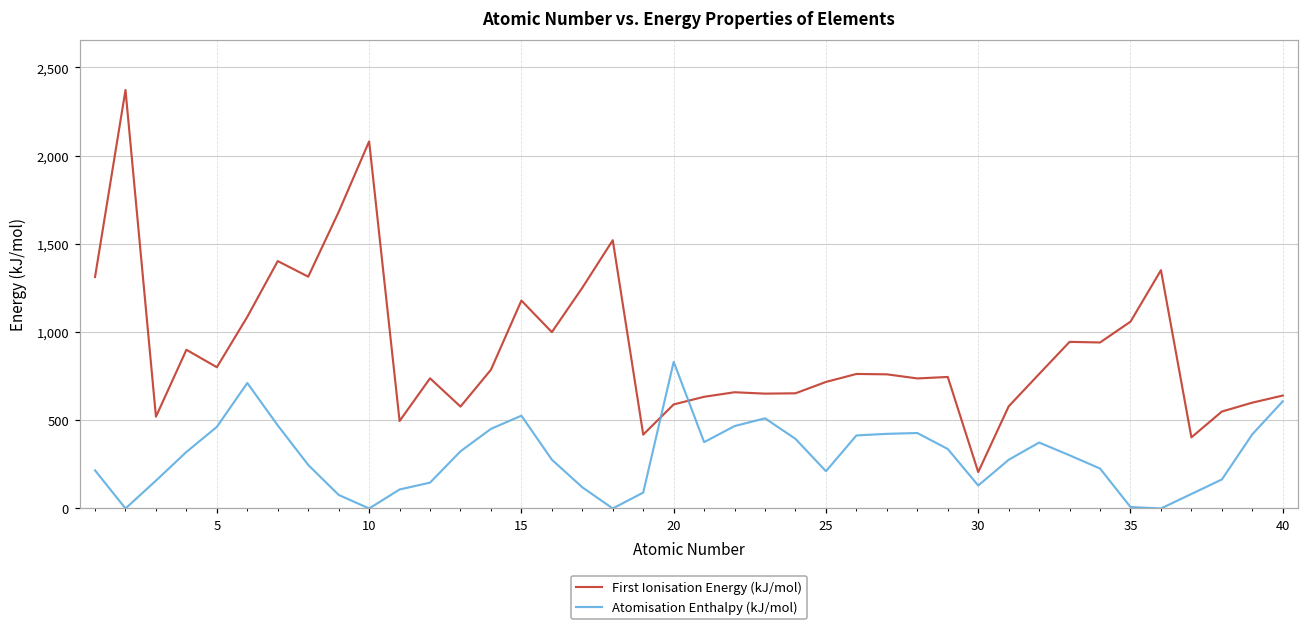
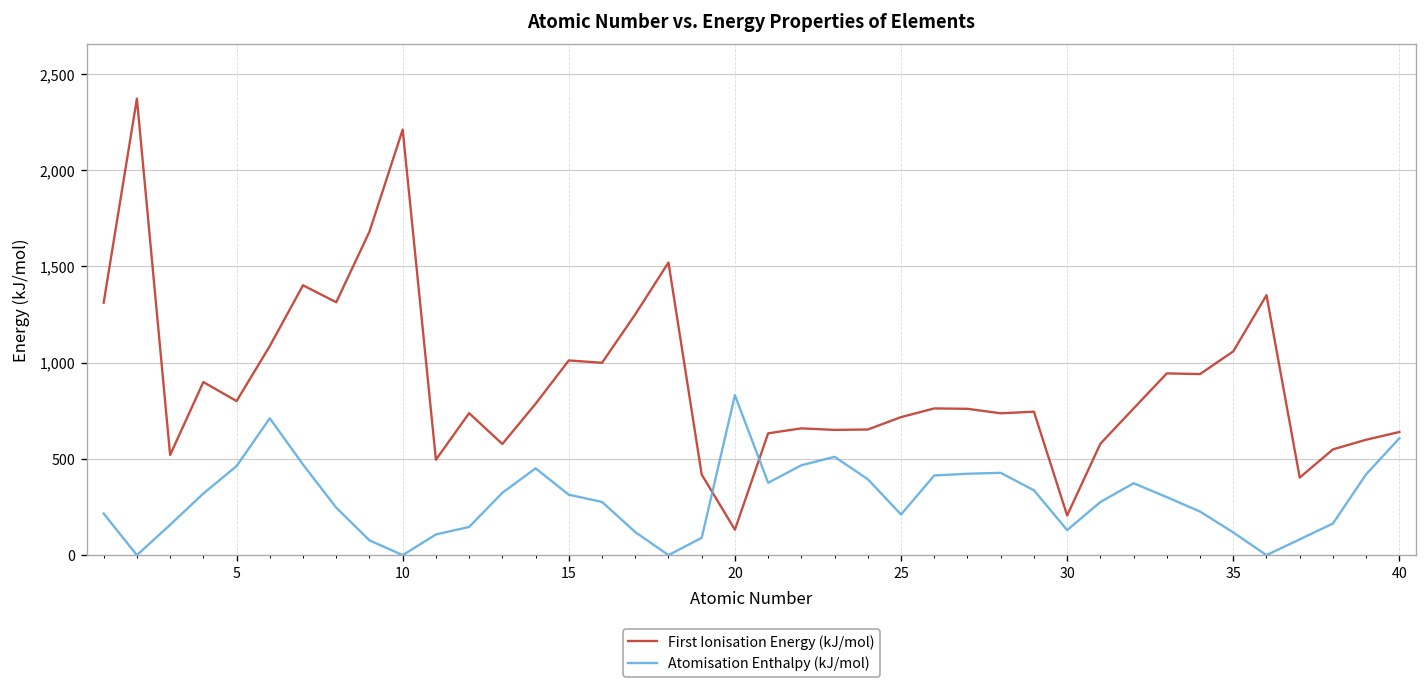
  {
    "First Ionisation Energy (kJ/mol)": {
      "5": "800",
-     "10": "2,080",
-     "15": "1,180",
-     "20": "590",
+     "10": "2,210",
+     "15": "1,010",
+     "20": "130",
      "25": "720",
      "30": "210",
      "35": "1,060",
      "40": "640"
    },
    "Atomisation Enthalpy (kJ/mol)": {
      "5": "460",
      "10": "0",
-     "15": "530",
+     "15": "310",
      "20": "830",
      "25": "210",
      "30": "130",
-     "35": "10",
+     "35": "120",
      "40": "610"
    }
  }
